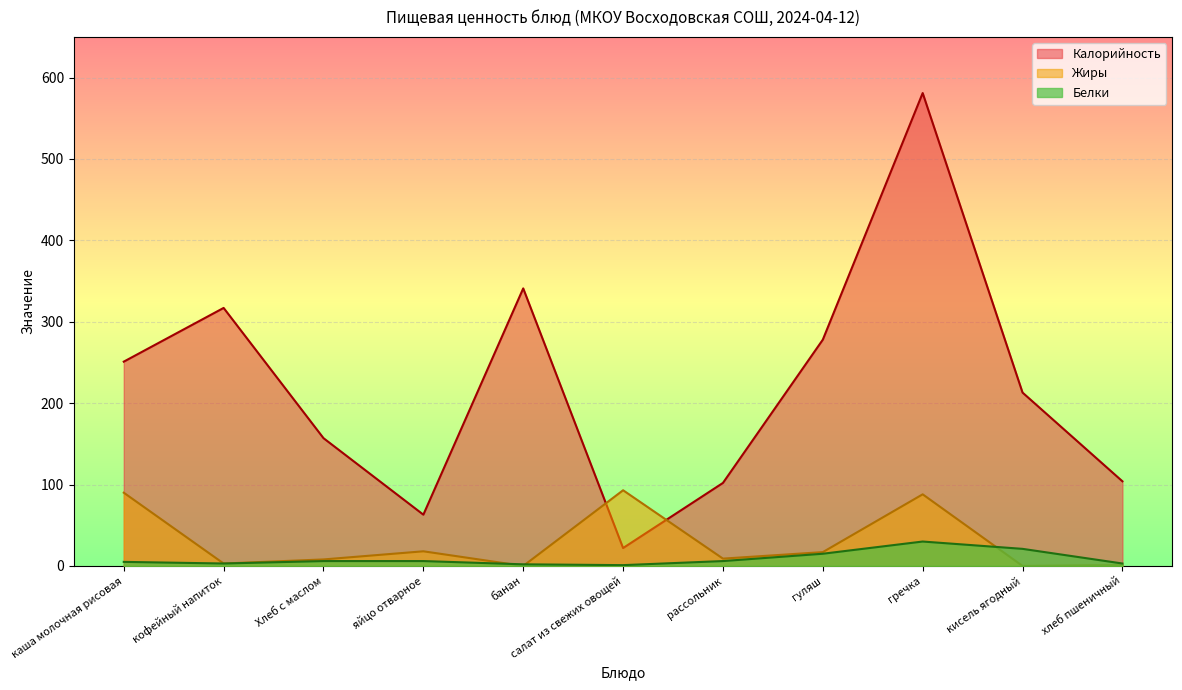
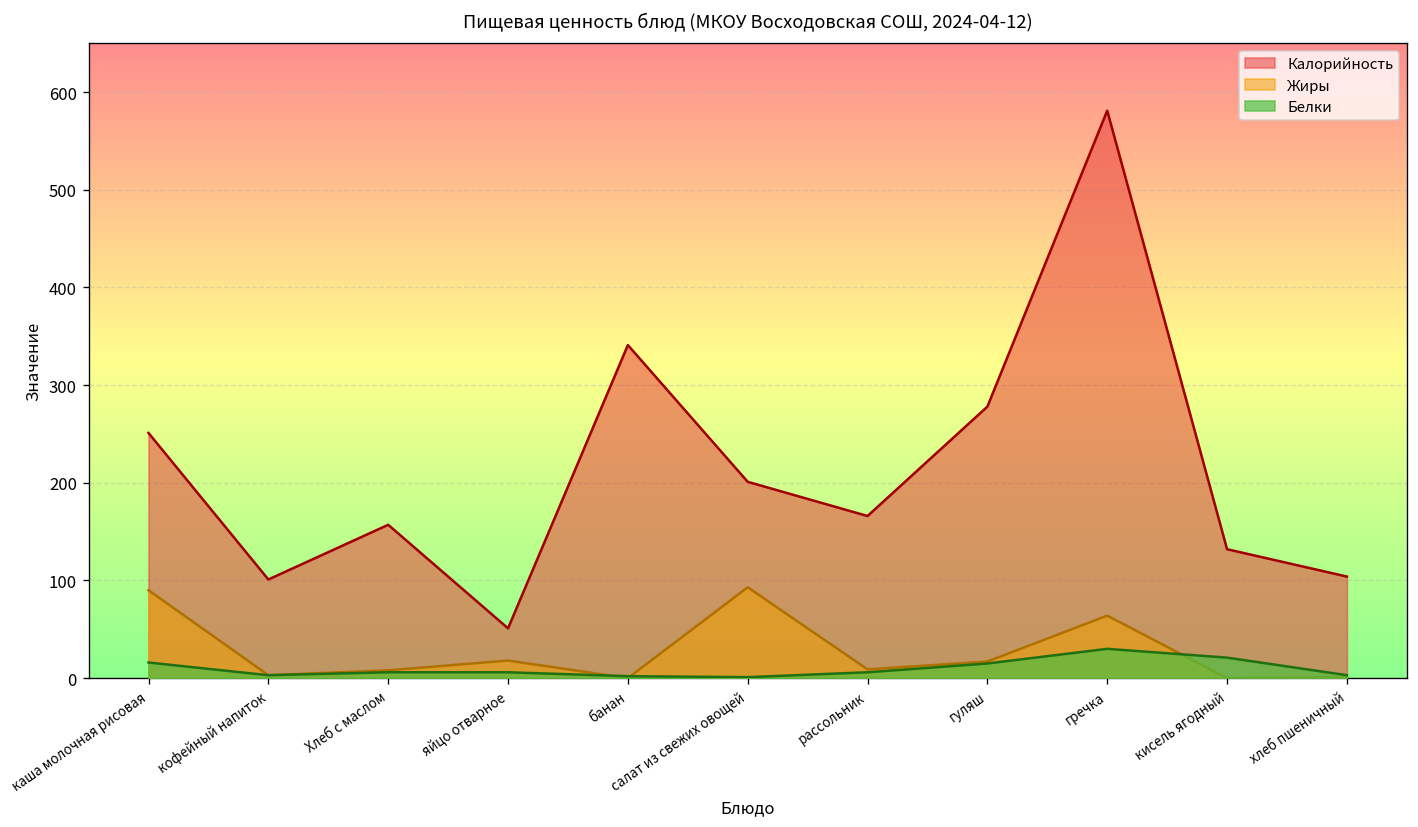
  {
    "Калорийность": {
      "каша молочная рисовая": 250,
-     "кофейный напиток": 320,
+     "кофейный напиток": 100,
      "Хлеб с маслом": 160,
-     "яйцо отварное": 60,
+     "яйцо отварное": 50,
      "банан": 340,
-     "салат из свежих овощей": 20,
-     "рассольник": 100,
+     "салат из свежих овощей": 200,
+     "рассольник": 170,
      "гуляш": 280,
      "гречка": 580,
-     "кисель ягодный": 210,
+     "кисель ягодный": 130,
      "хлеб пшеничный": 100
    },
    "Жиры": {
      "каша молочная рисовая": 90,
      "яйцо отварное": 20,
      "салат из свежих овощей": 90,
-     "гречка": 90,
+     "гречка": 60,
      "кисель ягодный": 0
    },
    "Белки": {
-     "каша молочная рисовая": 10,
+     "каша молочная рисовая": 20,
      "яйцо отварное": 10,
      "салат из свежих овощей": 0,
      "гречка": 30,
      "кисель ягодный": 20
    }
  }
